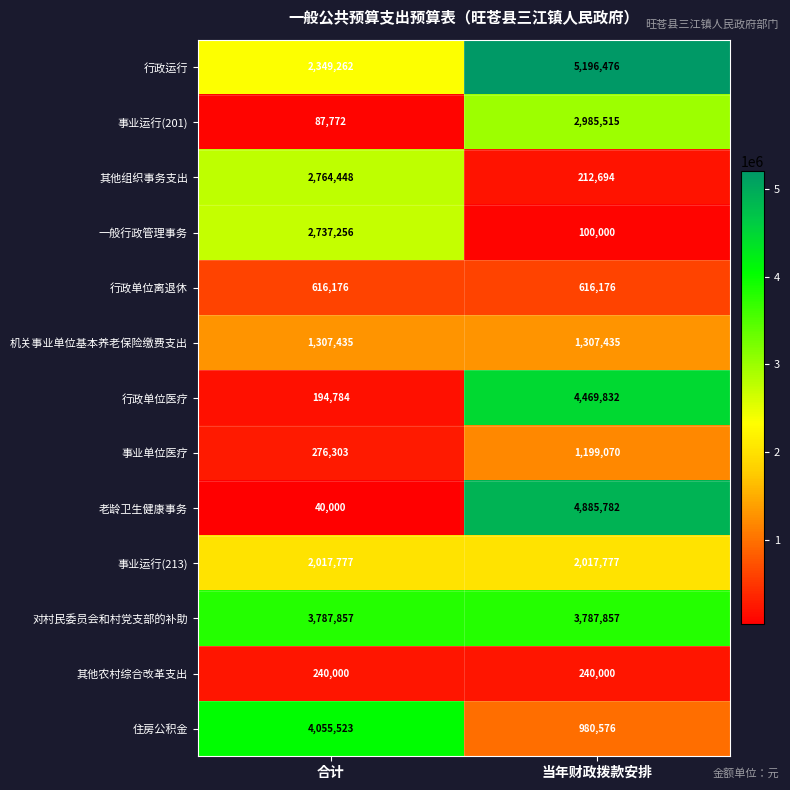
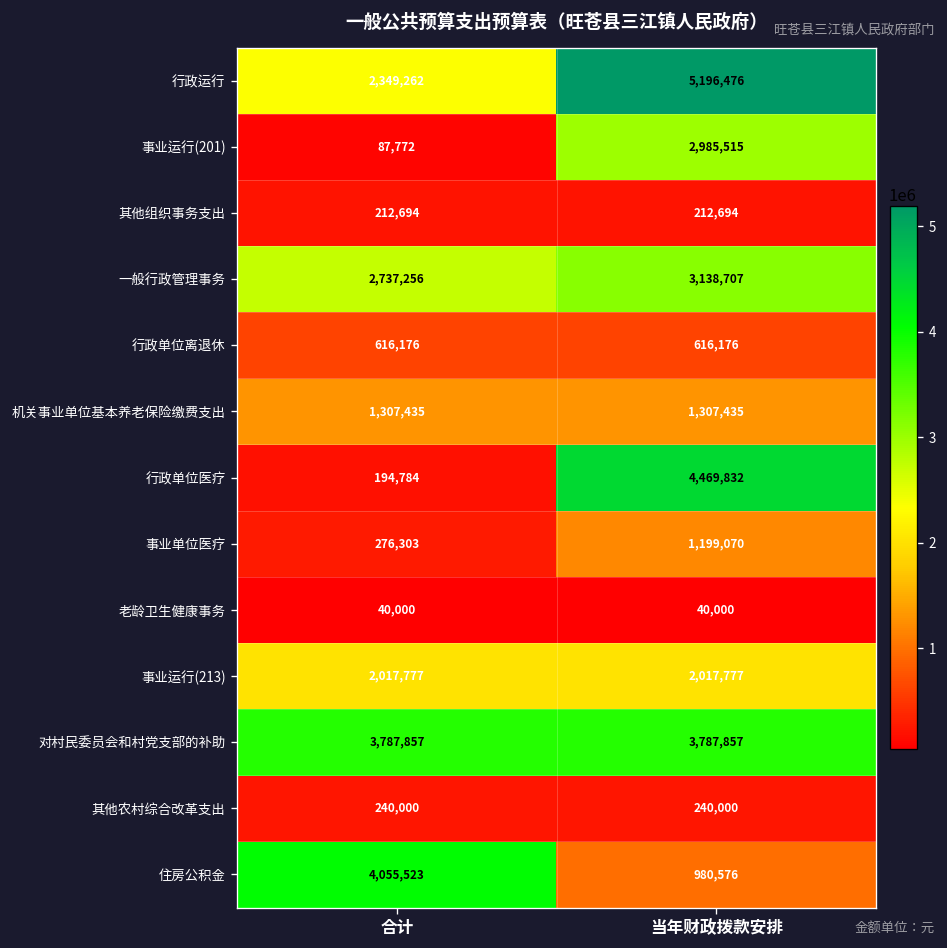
  {
    "行政运行": {
      "合计": "2,349,262",
      "当年财政拨款安排": "5,196,476"
    },
    "事业运行(201)": {
      "合计": "87,772",
      "当年财政拨款安排": "2,985,515"
    },
    "其他组织事务支出": {
-     "合计": "2,764,448",
+     "合计": "212,694",
      "当年财政拨款安排": "212,694"
    },
    "一般行政管理事务": {
      "合计": "2,737,256",
-     "当年财政拨款安排": "100,000"
+     "当年财政拨款安排": "3,138,707"
    },
    "行政单位离退休": {
      "合计": "616,176",
      "当年财政拨款安排": "616,176"
    },
    "机关事业单位基本养老保险缴费支出": {
      "合计": "1,307,435",
      "当年财政拨款安排": "1,307,435"
    },
    "行政单位医疗": {
      "合计": "194,784",
      "当年财政拨款安排": "4,469,832"
    },
    "事业单位医疗": {
      "合计": "276,303",
      "当年财政拨款安排": "1,199,070"
    },
    "老龄卫生健康事务": {
      "合计": "40,000",
-     "当年财政拨款安排": "4,885,782"
+     "当年财政拨款安排": "40,000"
    },
    "事业运行(213)": {
      "合计": "2,017,777",
      "当年财政拨款安排": "2,017,777"
    },
    "对村民委员会和村党支部的补助": {
      "合计": "3,787,857",
      "当年财政拨款安排": "3,787,857"
    },
    "其他农村综合改革支出": {
      "合计": "240,000",
      "当年财政拨款安排": "240,000"
    },
    "住房公积金": {
      "合计": "4,055,523",
      "当年财政拨款安排": "980,576"
    }
  }
